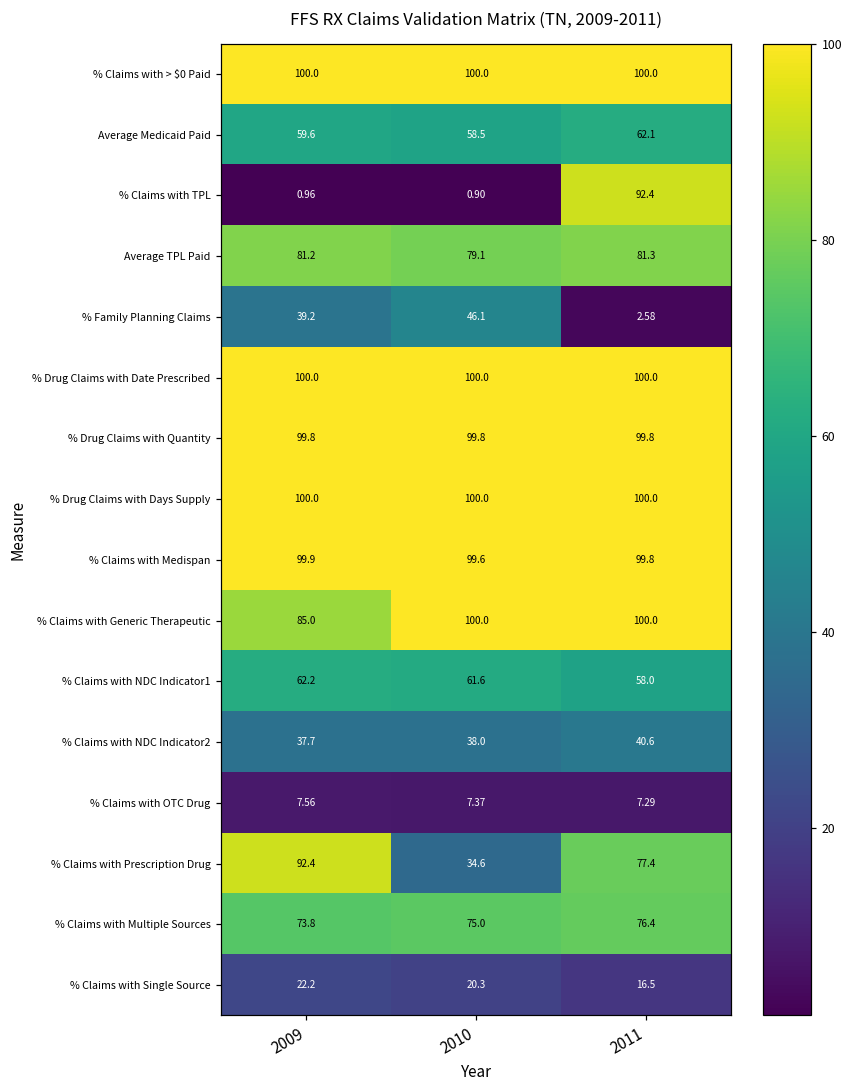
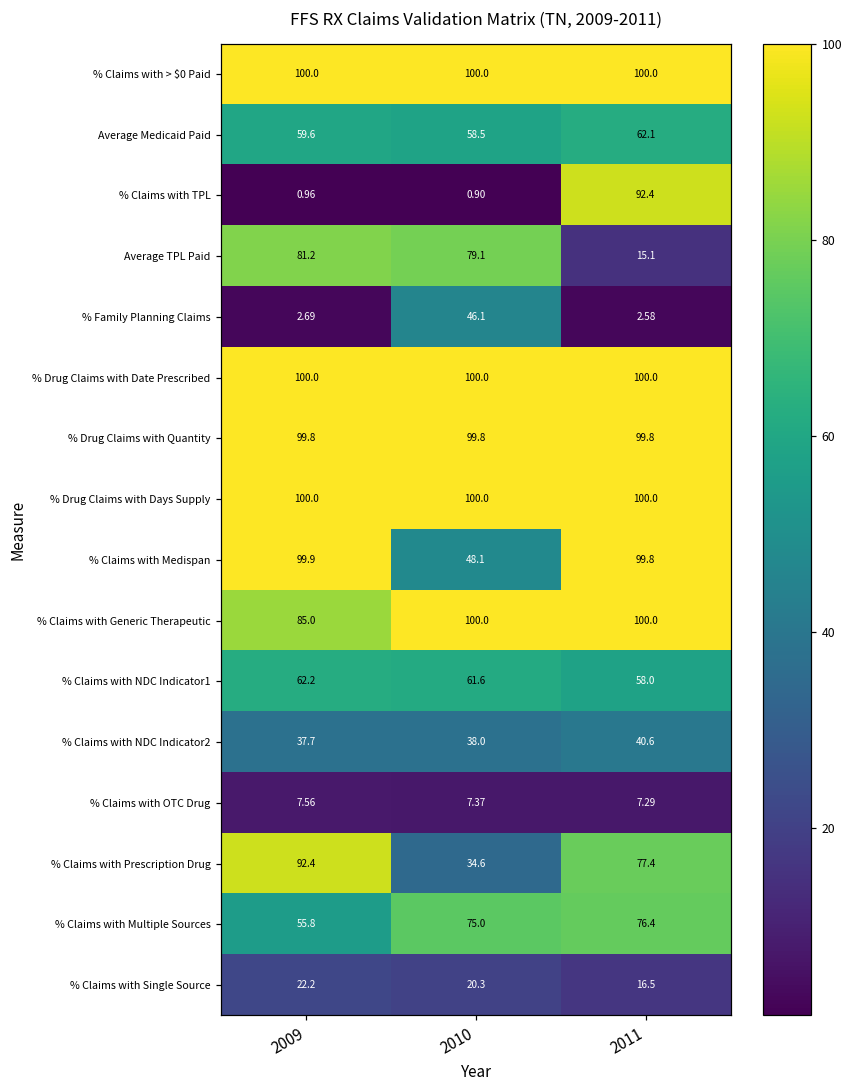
  {
    "% Claims with > $0 Paid": {
      "2009": 100.0,
      "2010": 100.0,
      "2011": 100.0
    },
    "Average Medicaid Paid": {
      "2009": 59.6,
      "2010": 58.5,
      "2011": 62.1
    },
    "% Claims with TPL": {
      "2009": 0.96,
      "2010": 0.90,
      "2011": 92.4
    },
    "Average TPL Paid": {
      "2009": 81.2,
      "2010": 79.1,
-     "2011": 81.3
+     "2011": 15.1
    },
    "% Family Planning Claims": {
-     "2009": 39.2,
+     "2009": 2.69,
      "2010": 46.1,
      "2011": 2.58
    },
    "% Drug Claims with Date Prescribed": {
      "2009": 100.0,
      "2010": 100.0,
      "2011": 100.0
    },
    "% Drug Claims with Quantity": {
      "2009": 99.8,
      "2010": 99.8,
      "2011": 99.8
    },
    "% Drug Claims with Days Supply": {
      "2009": 100.0,
      "2010": 100.0,
      "2011": 100.0
    },
    "% Claims with Medispan": {
      "2009": 99.9,
-     "2010": 99.6,
+     "2010": 48.1,
      "2011": 99.8
    },
    "% Claims with Generic Therapeutic": {
      "2009": 85.0,
      "2010": 100.0,
      "2011": 100.0
    },
    "% Claims with NDC Indicator1": {
      "2009": 62.2,
      "2010": 61.6,
      "2011": 58.0
    },
    "% Claims with NDC Indicator2": {
      "2009": 37.7,
      "2010": 38.0,
      "2011": 40.6
    },
    "% Claims with OTC Drug": {
      "2009": 7.56,
      "2010": 7.37,
      "2011": 7.29
    },
    "% Claims with Prescription Drug": {
      "2009": 92.4,
      "2010": 34.6,
      "2011": 77.4
    },
    "% Claims with Multiple Sources": {
-     "2009": 73.8,
+     "2009": 55.8,
      "2010": 75.0,
      "2011": 76.4
    },
    "% Claims with Single Source": {
      "2009": 22.2,
      "2010": 20.3,
      "2011": 16.5
    }
  }
